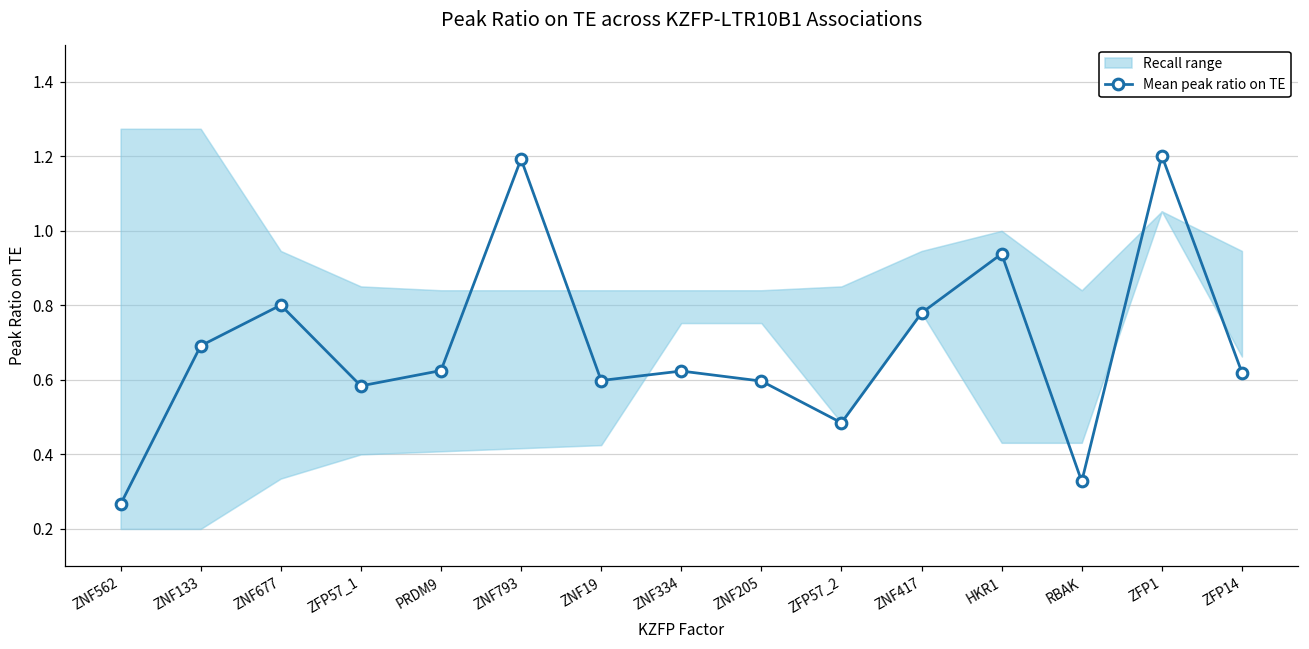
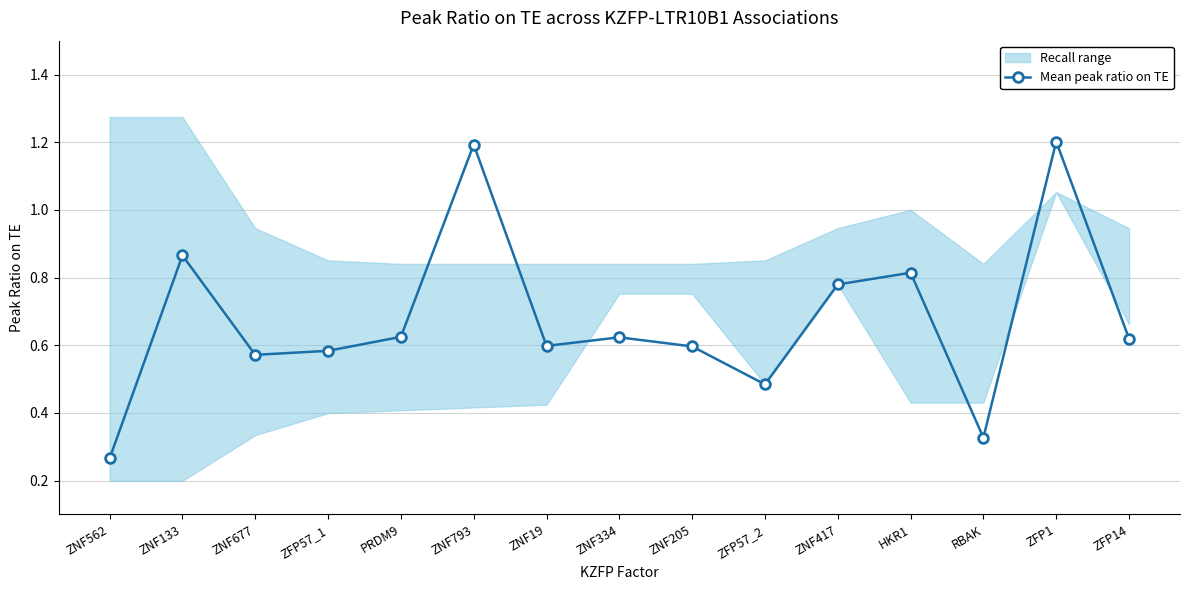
  {
    "Mean peak ratio on TE": {
      "ZNF562": 0.27,
-     "ZNF133": 0.69,
-     "ZNF677": 0.80,
+     "ZNF133": 0.87,
+     "ZNF677": 0.57,
      "ZFP57_1": 0.58,
      "PRDM9": 0.62,
      "ZNF793": 1.19,
      "ZNF19": 0.60,
      "ZNF334": 0.62,
      "ZNF205": 0.60,
      "ZFP57_2": 0.48,
      "ZNF417": 0.78,
-     "HKR1": 0.94,
+     "HKR1": 0.81,
      "RBAK": 0.33,
      "ZFP1": 1.20,
      "ZFP14": 0.62
    }
  }
